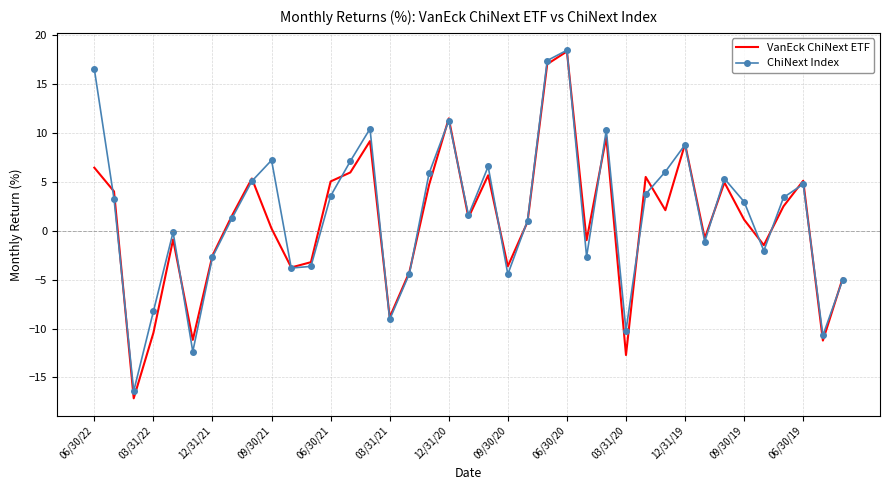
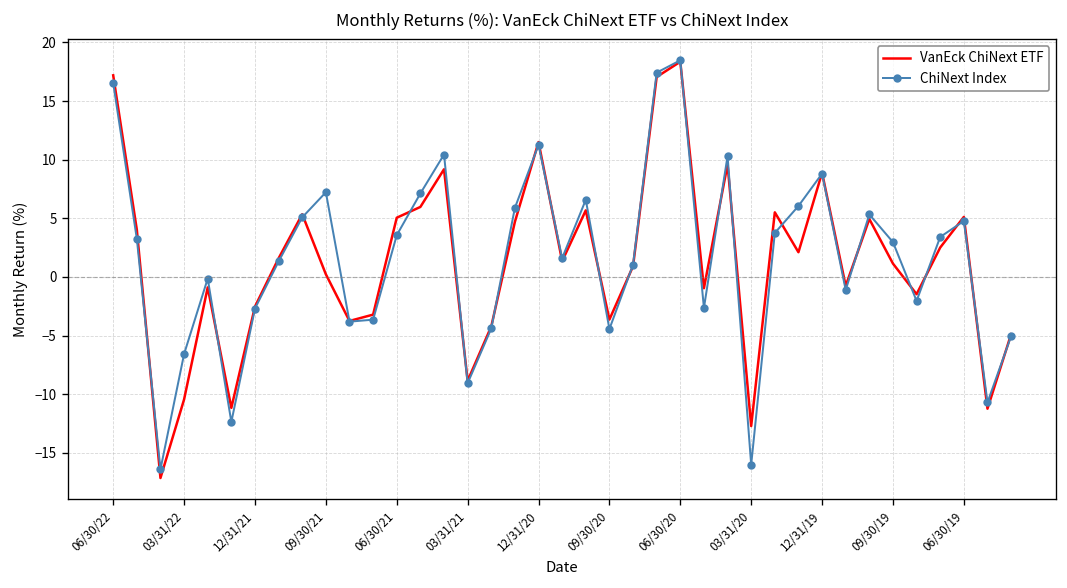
  {
    "VanEck ChiNext ETF": {
-     "06/30/22": 6,
+     "06/30/22": 17,
      "03/31/22": -10,
      "09/30/21": 0,
      "06/30/21": 5,
      "09/30/20": -4,
      "03/31/20": -13,
      "09/30/19": 1,
      "06/30/19": 5
    },
    "ChiNext Index": {
      "06/30/22": 17,
-     "03/31/22": -8,
+     "03/31/22": -7,
      "09/30/21": 7,
      "06/30/21": 4,
      "09/30/20": -4,
-     "03/31/20": -10,
+     "03/31/20": -16,
      "09/30/19": 3,
      "06/30/19": 5
    }
  }
